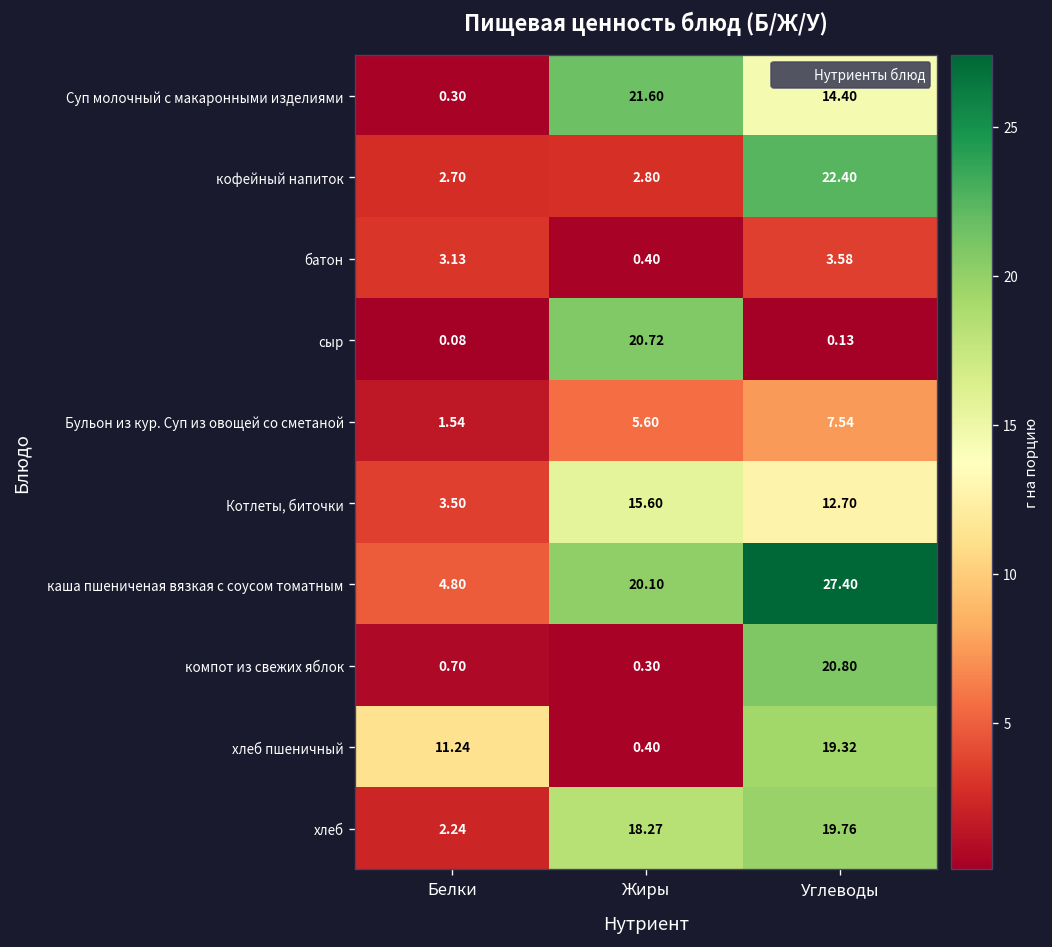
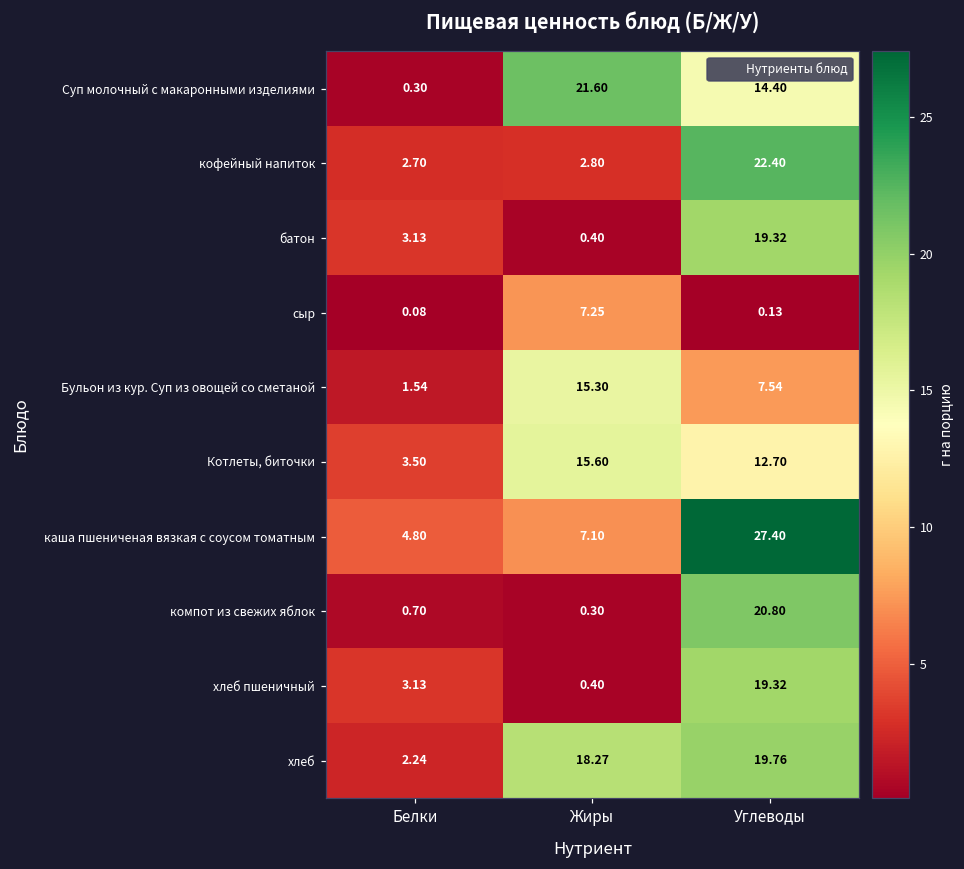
  {
    "Суп молочный с макаронными изделиями": {
      "Жиры": 21.60,
      "Углеводы": 14.40
    },
    "кофейный напиток": {
      "Белки": 2.70,
      "Жиры": 2.80,
      "Углеводы": 22.40
    },
    "батон": {
      "Белки": 3.13,
      "Жиры": 0.40,
-     "Углеводы": 3.58
+     "Углеводы": 19.32
    },
    "сыр": {
      "Белки": 0.08,
-     "Жиры": 20.72,
+     "Жиры": 7.25,
      "Углеводы": 0.13
    },
    "Бульон из кур. Суп из овощей со сметаной": {
      "Белки": 1.54,
-     "Жиры": 5.60,
+     "Жиры": 15.30,
      "Углеводы": 7.54
    },
    "Котлеты, биточки": {
      "Белки": 3.50,
      "Жиры": 15.60,
      "Углеводы": 12.70
    },
    "каша пшениченая вязкая с соусом томатным": {
      "Белки": 4.80,
-     "Жиры": 20.10,
+     "Жиры": 7.10,
      "Углеводы": 27.40
    },
    "компот из свежих яблок": {
      "Белки": 0.70,
      "Жиры": 0.30,
      "Углеводы": 20.80
    },
    "хлеб пшеничный": {
-     "Белки": 11.24,
+     "Белки": 3.13,
      "Жиры": 0.40,
      "Углеводы": 19.32
    },
    "хлеб": {
      "Белки": 2.24,
      "Жиры": 18.27,
      "Углеводы": 19.76
    }
  }
